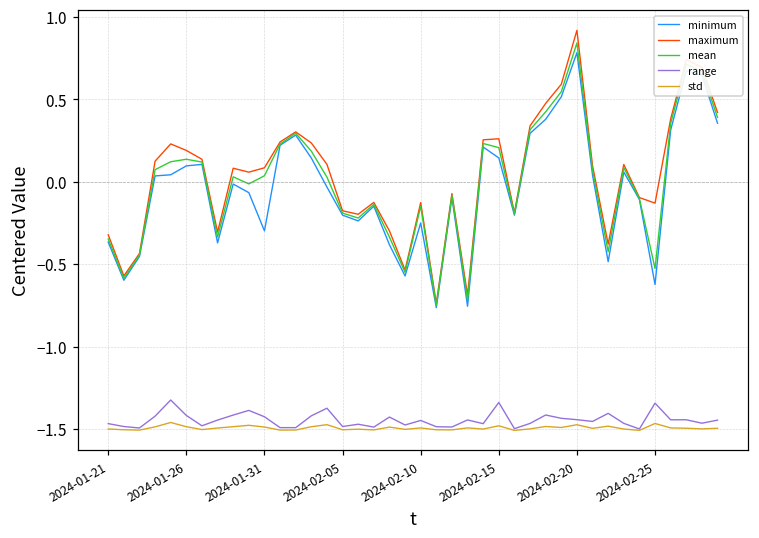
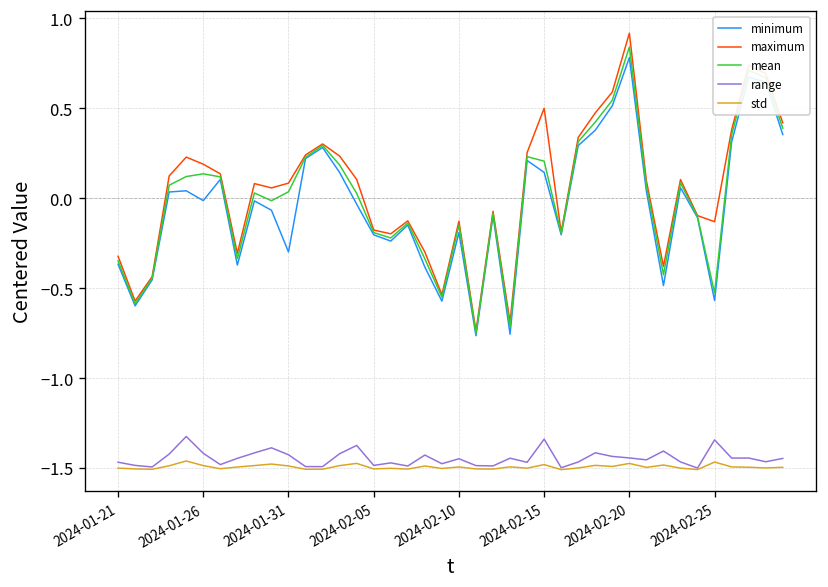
  {
    "minimum": {
      "2024-01-21": -0.37,
-     "2024-01-26": 0.10,
+     "2024-01-26": -0.01,
      "2024-01-31": -0.30,
-     "2024-02-10": -0.25,
+     "2024-02-10": -0.19,
      "2024-02-15": 0.14,
      "2024-02-20": 0.78,
-     "2024-02-25": -0.62
+     "2024-02-25": -0.57
    },
    "maximum": {
      "2024-01-21": -0.32,
      "2024-01-26": 0.19,
      "2024-01-31": 0.08,
      "2024-02-10": -0.13,
-     "2024-02-15": 0.26,
+     "2024-02-15": 0.50,
      "2024-02-20": 0.92,
      "2024-02-25": -0.13
    },
    "mean": {
      "2024-01-21": -0.35,
      "2024-01-26": 0.14,
      "2024-01-31": 0.04,
      "2024-02-10": -0.15,
      "2024-02-15": 0.21,
      "2024-02-20": 0.84,
      "2024-02-25": -0.53
    },
    "range": {
      "2024-01-21": -1.47,
      "2024-01-26": -1.42,
      "2024-01-31": -1.42,
      "2024-02-05": -1.48,
      "2024-02-10": -1.45,
      "2024-02-15": -1.34,
      "2024-02-20": -1.44,
      "2024-02-25": -1.34
    },
    "std": {
      "2024-01-21": -1.50,
      "2024-01-26": -1.49,
      "2024-01-31": -1.49,
      "2024-02-05": -1.50,
      "2024-02-10": -1.49,
      "2024-02-15": -1.48,
      "2024-02-20": -1.47,
      "2024-02-25": -1.47
    }
  }
